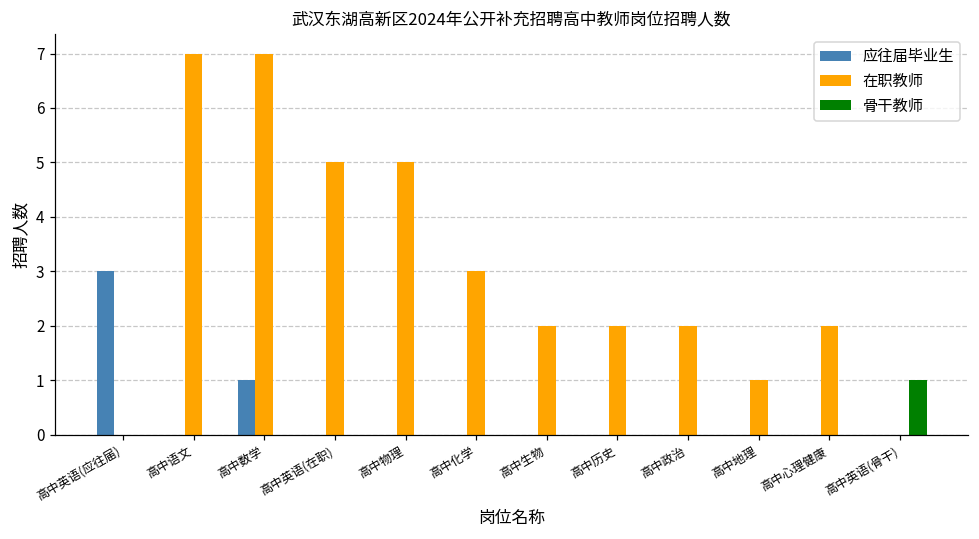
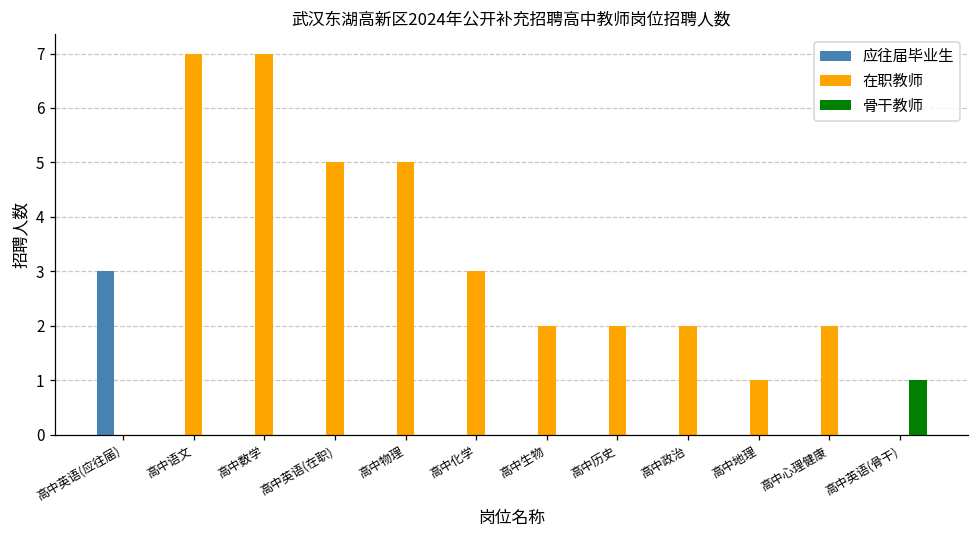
  {
    "应往届毕业生": {
      "高中英语(应往届)": 3,
      "高中语文": 0,
-     "高中数学": 1,
+     "高中数学": 0,
      "高中英语(在职)": 0,
      "高中物理": 0,
      "高中化学": 0,
      "高中生物": 0,
      "高中历史": 0,
      "高中政治": 0,
      "高中地理": 0,
      "高中心理健康": 0,
      "高中英语(骨干)": 0
    },
    "在职教师": {
      "高中英语(应往届)": 0,
      "高中语文": 7,
      "高中数学": 7,
      "高中英语(在职)": 5,
      "高中物理": 5,
      "高中化学": 3,
      "高中生物": 2,
      "高中历史": 2,
      "高中政治": 2,
      "高中地理": 1,
      "高中心理健康": 2,
      "高中英语(骨干)": 0
    },
    "骨干教师": {
      "高中英语(应往届)": 0,
      "高中语文": 0,
      "高中数学": 0,
      "高中英语(在职)": 0,
      "高中物理": 0,
      "高中化学": 0,
      "高中生物": 0,
      "高中历史": 0,
      "高中政治": 0,
      "高中地理": 0,
      "高中心理健康": 0,
      "高中英语(骨干)": 1
    }
  }
